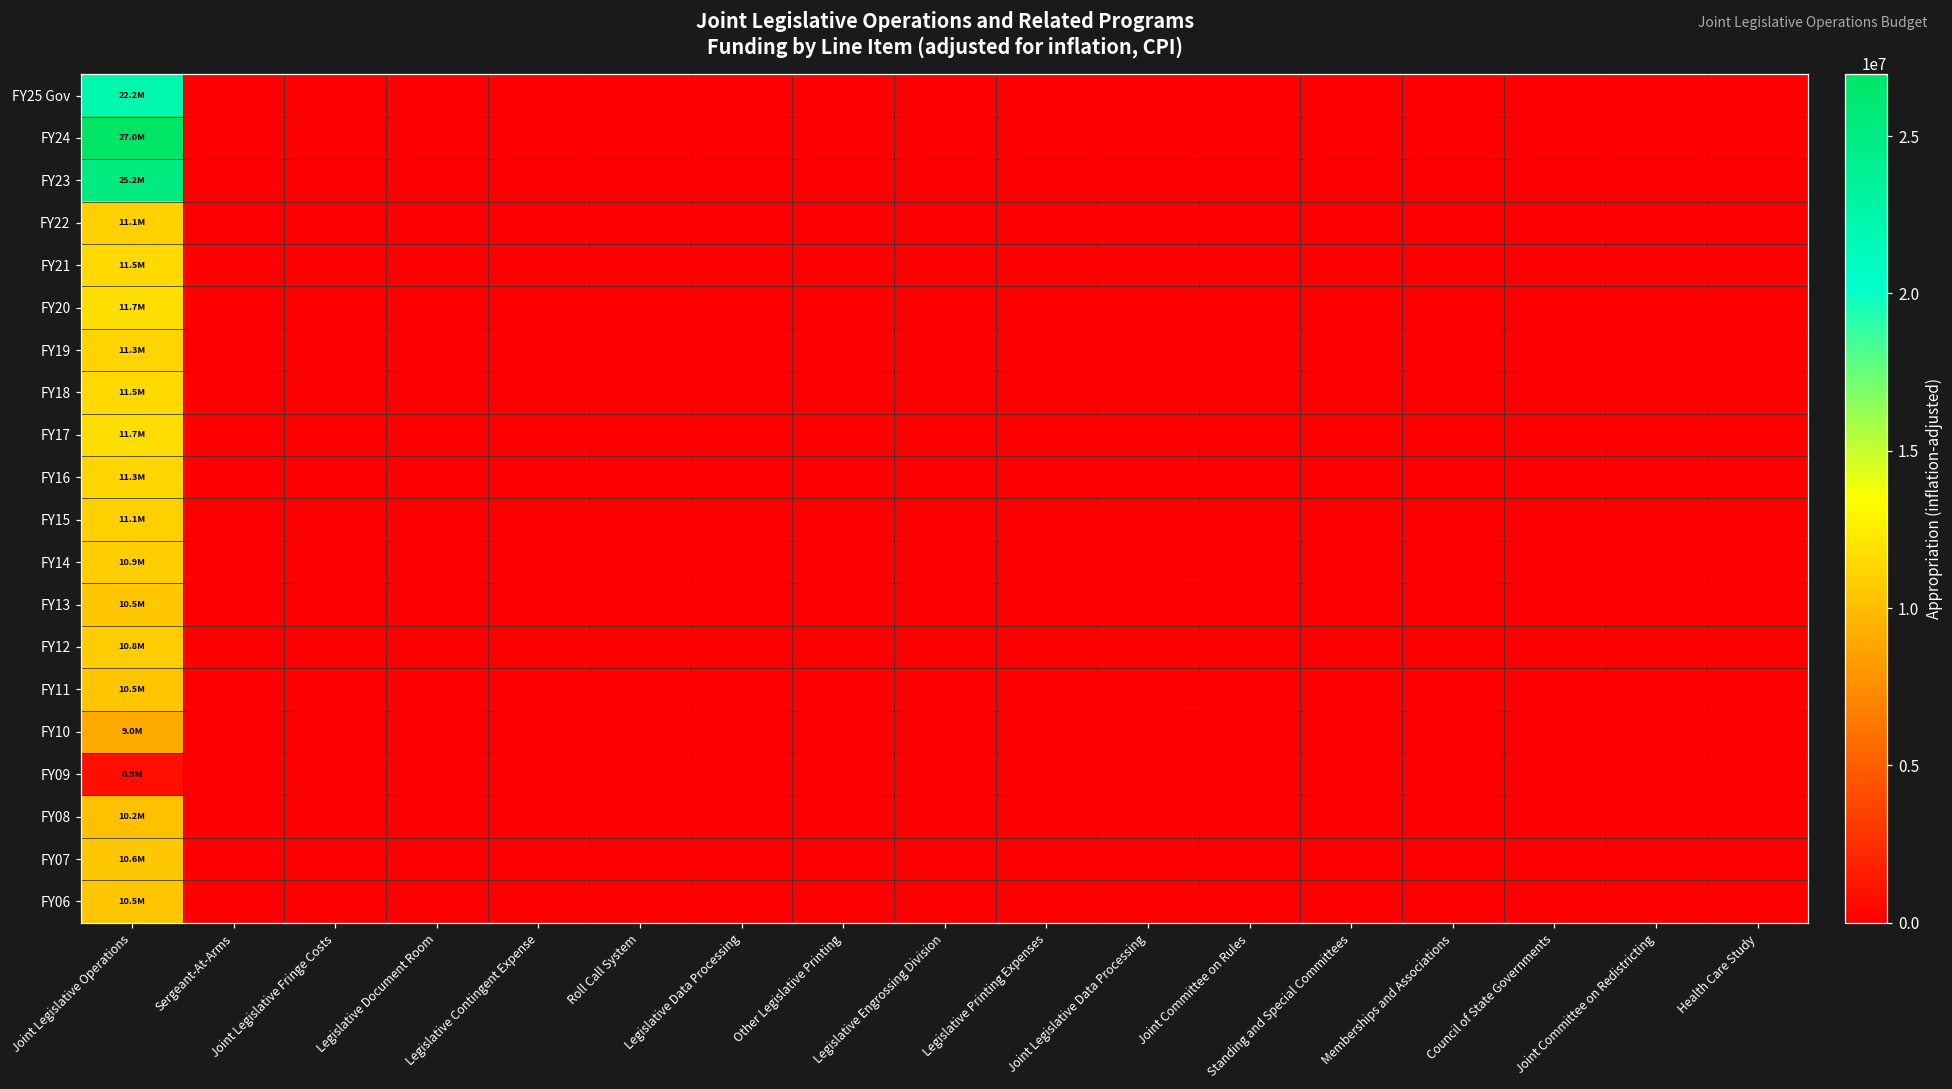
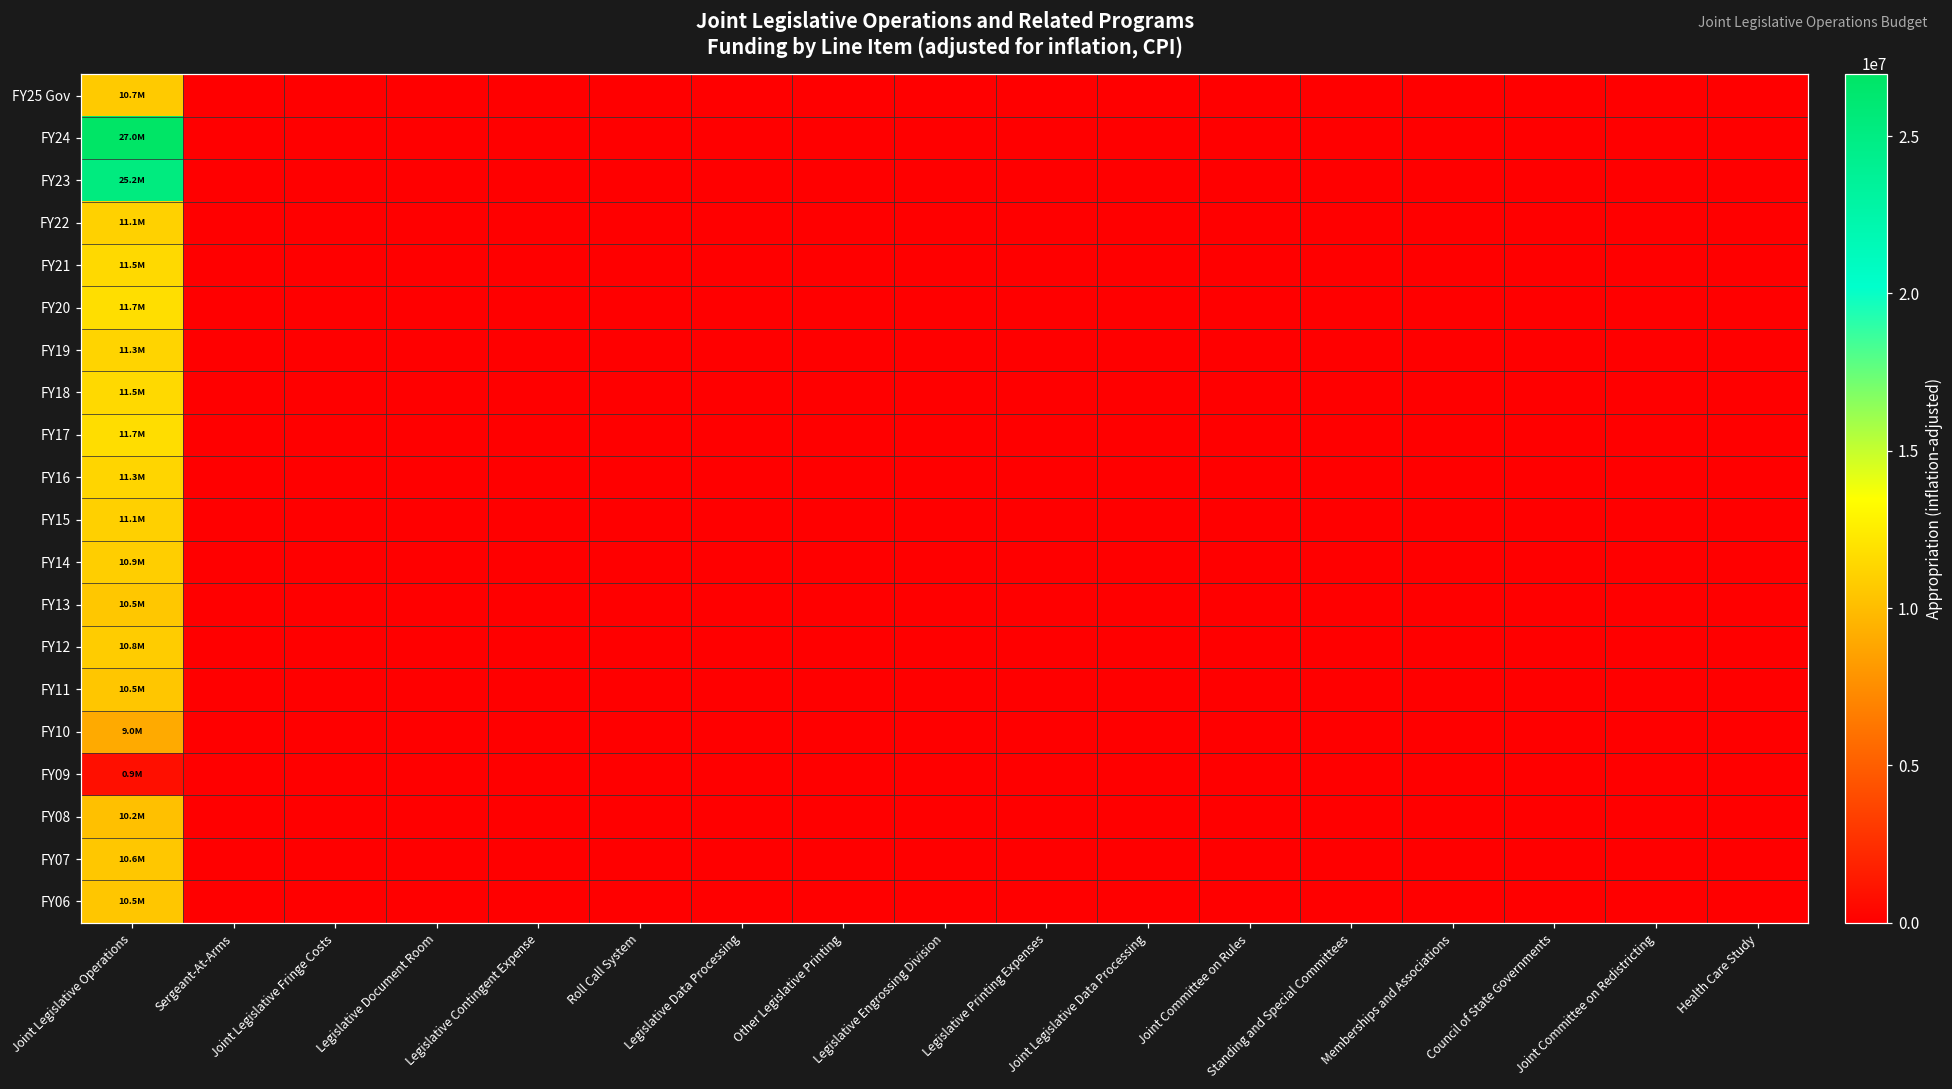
  {
    "FY25 Gov": {
-     "Joint Legislative Operations": "22.2M"
+     "Joint Legislative Operations": "10.7M"
    },
    "FY24": {
      "Joint Legislative Operations": "27.0M"
    },
    "FY23": {
      "Joint Legislative Operations": "25.2M"
    },
    "FY22": {
      "Joint Legislative Operations": "11.1M"
    },
    "FY21": {
      "Joint Legislative Operations": "11.5M"
    },
    "FY20": {
      "Joint Legislative Operations": "11.7M"
    },
    "FY19": {
      "Joint Legislative Operations": "11.3M"
    },
    "FY18": {
      "Joint Legislative Operations": "11.5M"
    },
    "FY17": {
      "Joint Legislative Operations": "11.7M"
    },
    "FY16": {
      "Joint Legislative Operations": "11.3M"
    },
    "FY15": {
      "Joint Legislative Operations": "11.1M"
    },
    "FY14": {
      "Joint Legislative Operations": "10.9M"
    },
    "FY13": {
      "Joint Legislative Operations": "10.5M"
    },
    "FY12": {
      "Joint Legislative Operations": "10.8M"
    },
    "FY11": {
      "Joint Legislative Operations": "10.5M"
    },
    "FY10": {
      "Joint Legislative Operations": "9.0M"
    },
    "FY09": {
      "Joint Legislative Operations": "0.9M"
    },
    "FY08": {
      "Joint Legislative Operations": "10.2M"
    },
    "FY07": {
      "Joint Legislative Operations": "10.6M"
    },
    "FY06": {
      "Joint Legislative Operations": "10.5M"
    }
  }
